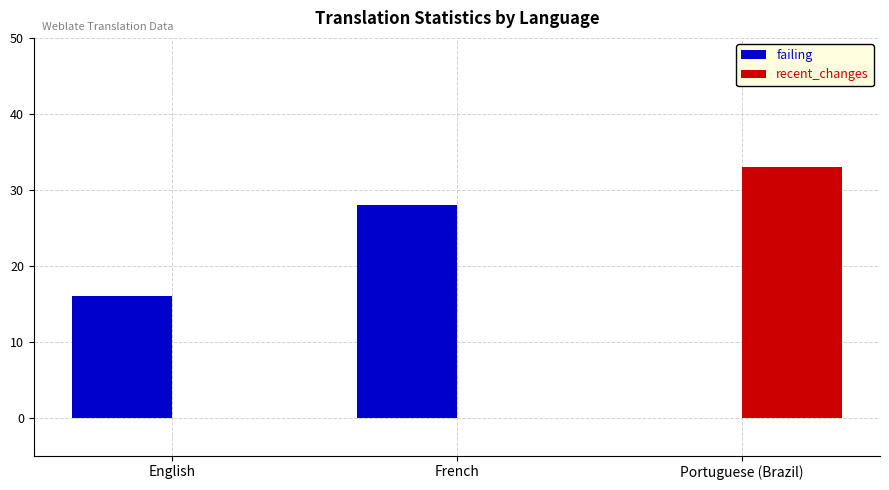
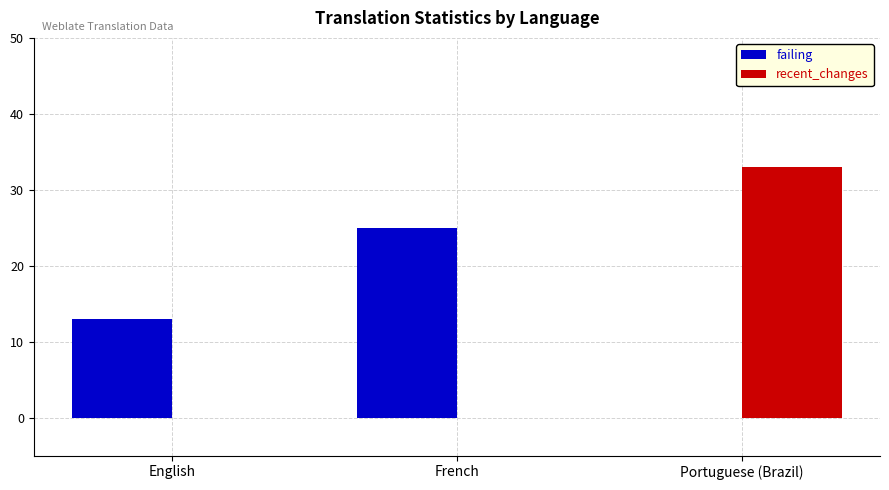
  {
    "failing": {
-     "English": 16,
-     "French": 28,
+     "English": 13,
+     "French": 25,
      "Portuguese (Brazil)": 0
    },
    "recent_changes": {
      "English": 0,
      "French": 0,
      "Portuguese (Brazil)": 33
    }
  }
